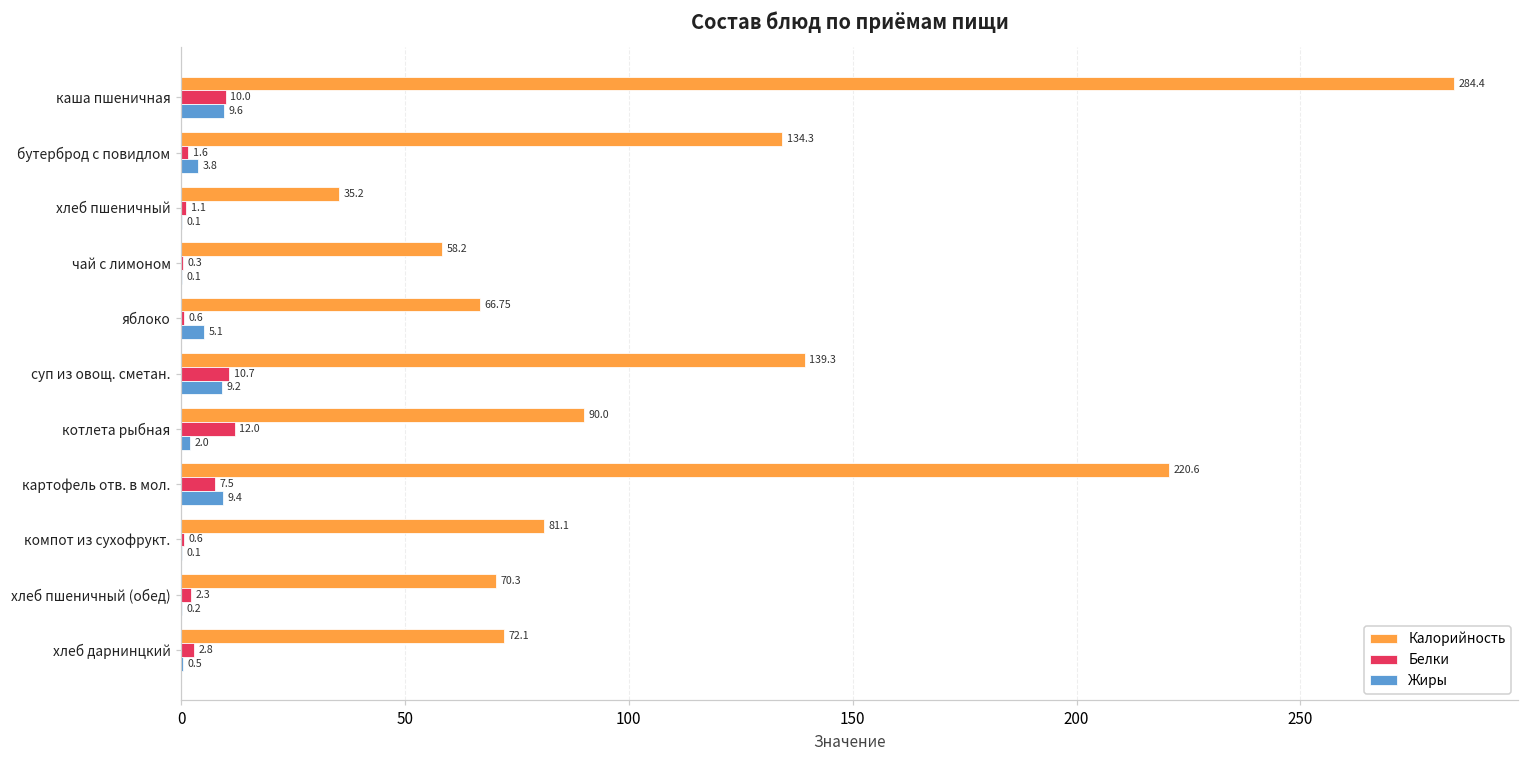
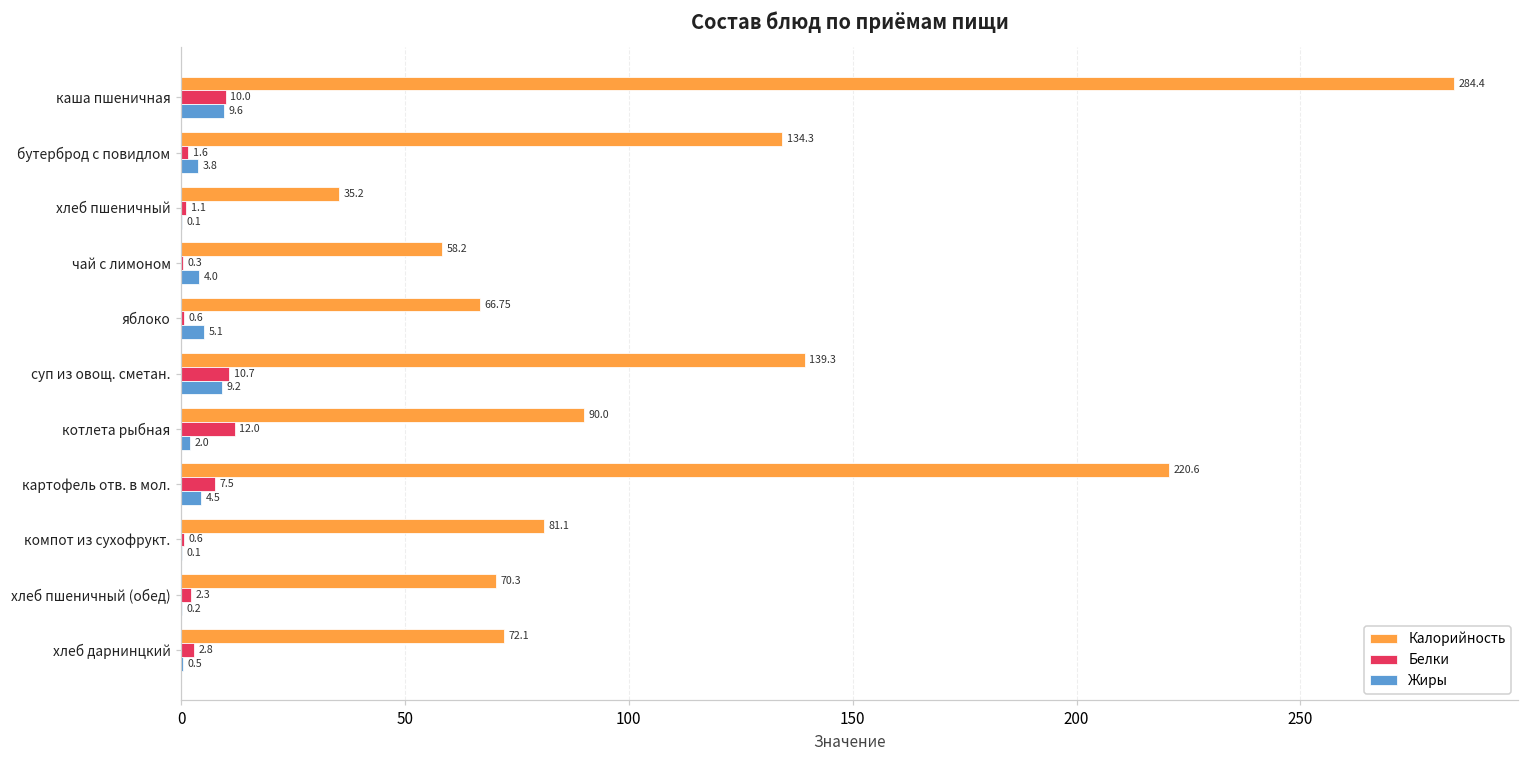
  {
    "Калорийность": {
      "каша пшеничная": 284.4,
      "бутерброд с повидлом": 134.3,
      "хлеб пшеничный": 35.2,
      "чай с лимоном": 58.2,
      "яблоко": 66.75,
      "суп из овощ. сметан.": 139.3,
      "котлета рыбная": 90.0,
      "картофель отв. в мол.": 220.6,
      "компот из сухофрукт.": 81.1,
      "хлеб пшеничный (обед)": 70.3,
      "хлеб дарнинцкий": 72.1
    },
    "Белки": {
      "каша пшеничная": 10.0,
      "бутерброд с повидлом": 1.6,
      "хлеб пшеничный": 1.1,
      "чай с лимоном": 0.3,
      "яблоко": 0.6,
      "суп из овощ. сметан.": 10.7,
      "котлета рыбная": 12.0,
      "картофель отв. в мол.": 7.5,
      "компот из сухофрукт.": 0.6,
      "хлеб пшеничный (обед)": 2.3,
      "хлеб дарнинцкий": 2.8
    },
    "Жиры": {
      "каша пшеничная": 9.6,
      "бутерброд с повидлом": 3.8,
      "хлеб пшеничный": 0.1,
-     "чай с лимоном": 0.1,
+     "чай с лимоном": 4.0,
      "яблоко": 5.1,
      "суп из овощ. сметан.": 9.2,
      "котлета рыбная": 2.0,
-     "картофель отв. в мол.": 9.4,
+     "картофель отв. в мол.": 4.5,
      "компот из сухофрукт.": 0.1,
      "хлеб пшеничный (обед)": 0.2,
      "хлеб дарнинцкий": 0.5
    }
  }
